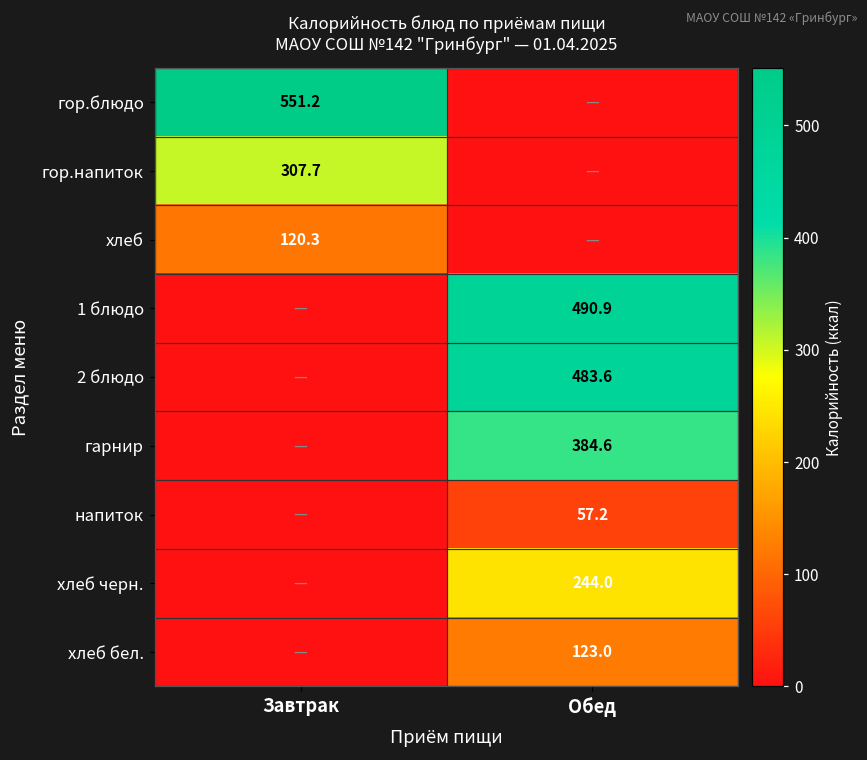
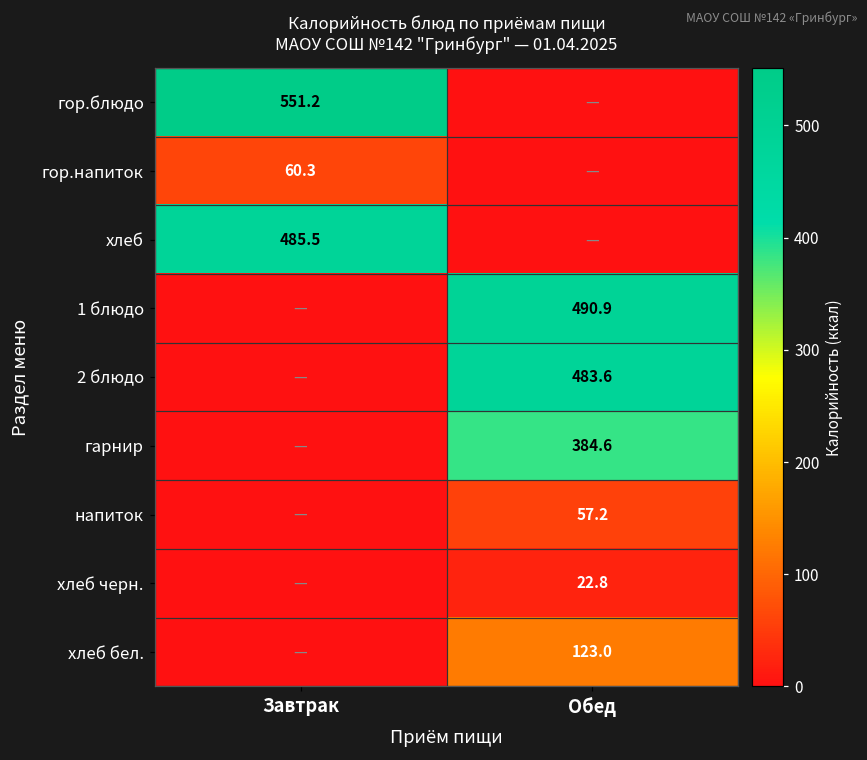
  {
    "гор.блюдо": {
      "Завтрак": 551.2
    },
    "гор.напиток": {
-     "Завтрак": 307.7
+     "Завтрак": 60.3
    },
    "хлеб": {
-     "Завтрак": 120.3
+     "Завтрак": 485.5
    },
    "1 блюдо": {
      "Обед": 490.9
    },
    "2 блюдо": {
      "Обед": 483.6
    },
    "гарнир": {
      "Обед": 384.6
    },
    "напиток": {
      "Обед": 57.2
    },
    "хлеб черн.": {
-     "Обед": 244.0
+     "Обед": 22.8
    },
    "хлеб бел.": {
      "Обед": 123.0
    }
  }
